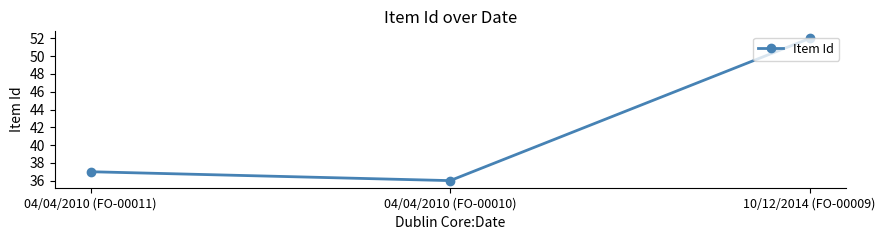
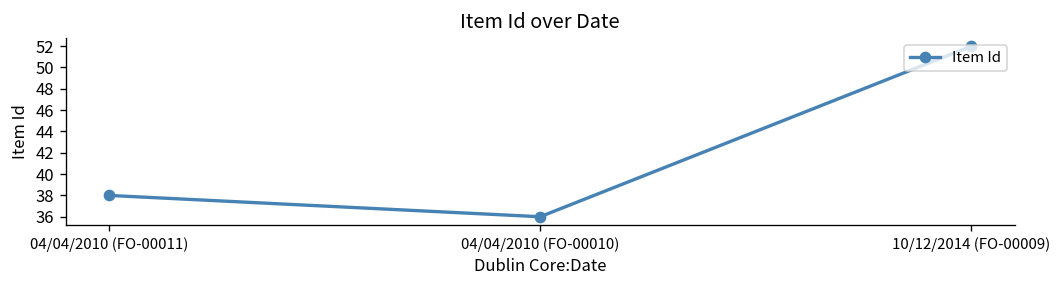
  {
-   "04/04/2010 (FO-00011)": 37,
+   "04/04/2010 (FO-00011)": 38,
    "04/04/2010 (FO-00010)": 36
  }
